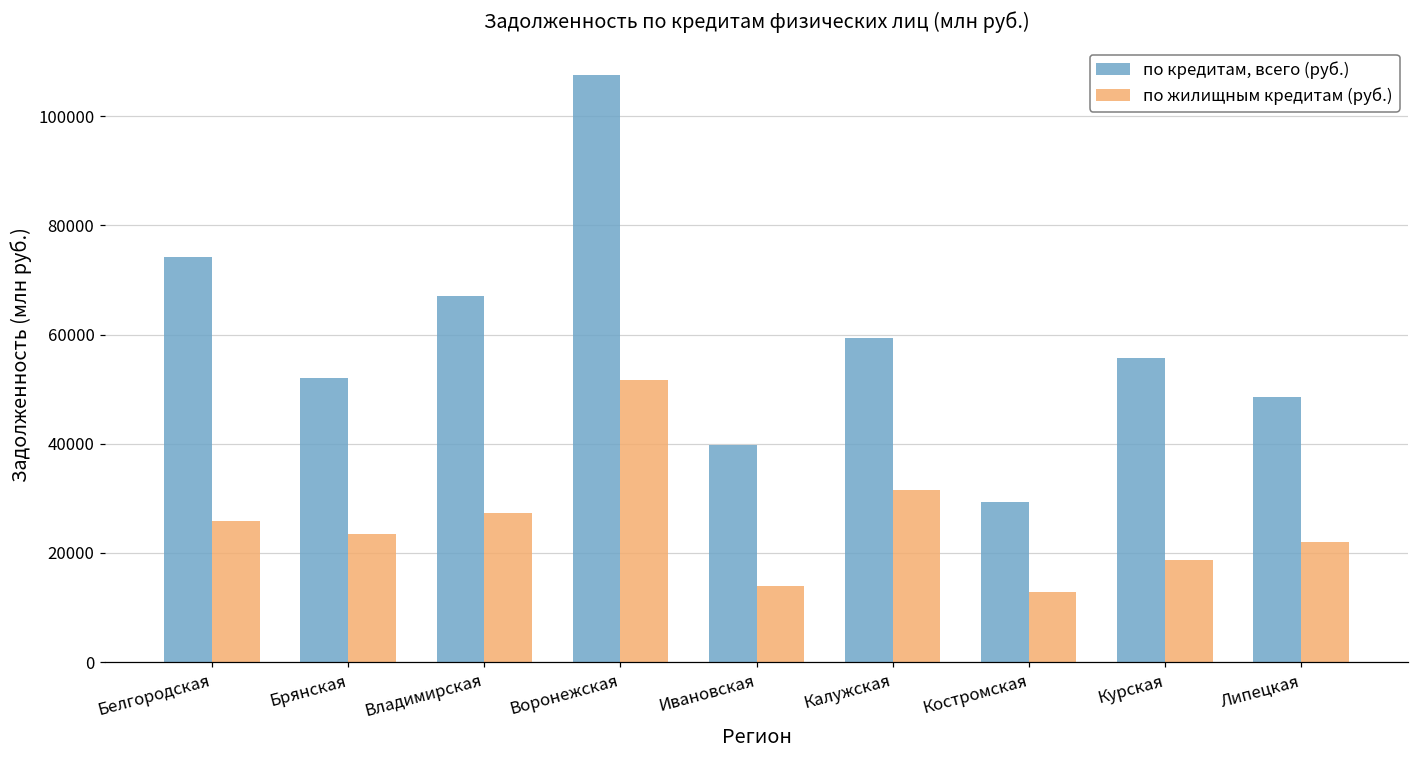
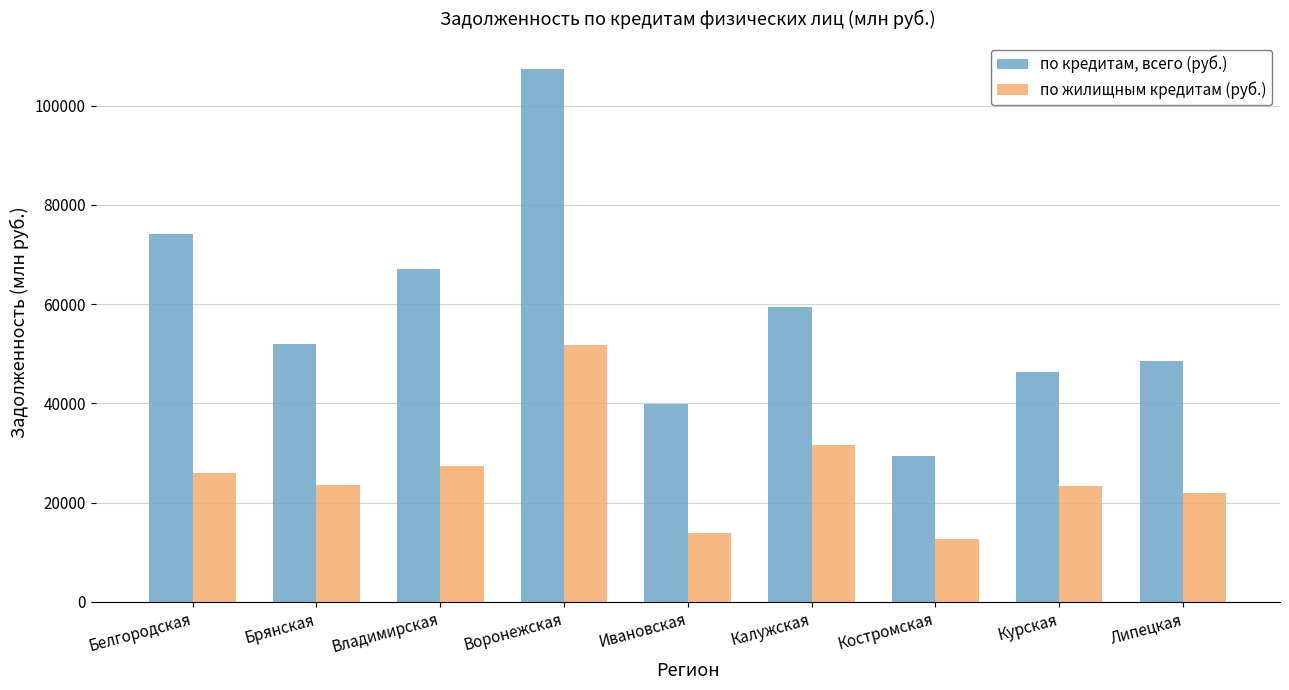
  {
    "по кредитам, всего (руб.)": {
      "Белгородская": 74000,
      "Брянская": 52000,
      "Владимирская": 67000,
      "Воронежская": 107000,
      "Ивановская": 40000,
      "Калужская": 59000,
      "Костромская": 29000,
-     "Курская": 56000,
+     "Курская": 46000,
      "Липецкая": 49000
    },
    "по жилищным кредитам (руб.)": {
      "Белгородская": 26000,
      "Брянская": 24000,
      "Владимирская": 27000,
      "Воронежская": 52000,
      "Ивановская": 14000,
      "Калужская": 32000,
      "Костромская": 13000,
-     "Курская": 19000,
+     "Курская": 23000,
      "Липецкая": 22000
    }
  }
